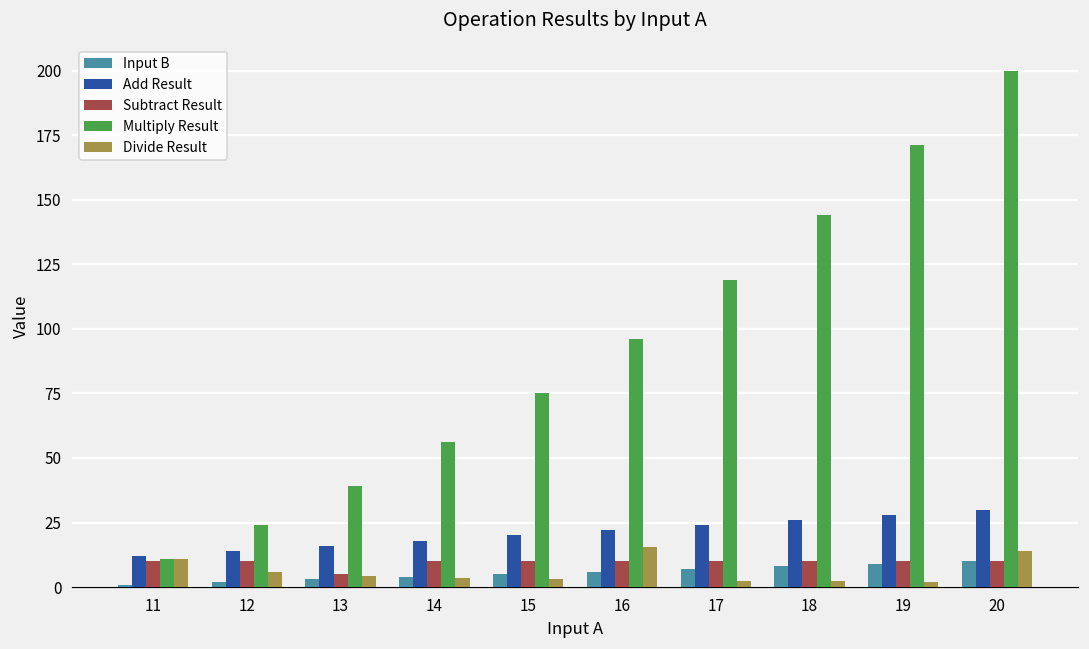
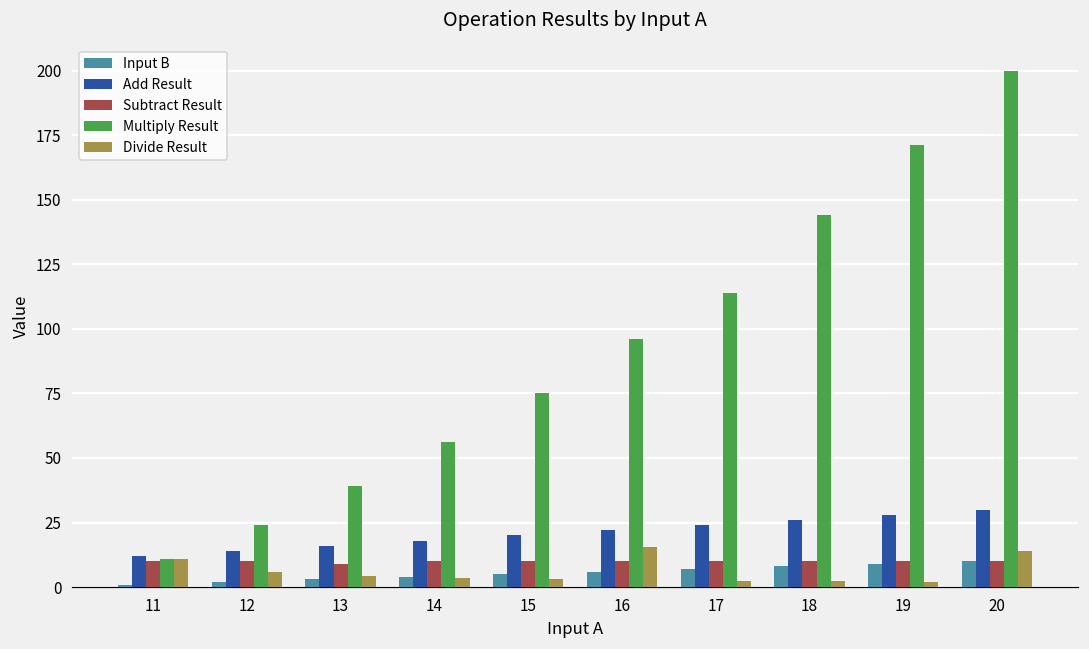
  {
    "Input B": {
      "12": 2,
      "13": 3,
      "14": 4,
      "15": 5,
      "16": 6,
      "17": 7,
      "18": 8,
      "19": 9,
      "20": 10
    },
    "Add Result": {
      "11": 12,
      "12": 14,
      "13": 16,
      "14": 18,
      "15": 20,
      "16": 22,
      "17": 24,
      "18": 26,
      "19": 28,
      "20": 30
    },
    "Subtract Result": {
      "11": 10,
      "12": 10,
-     "13": 5,
+     "13": 9,
      "14": 10,
      "15": 10,
      "16": 10,
      "17": 10,
      "18": 10,
      "19": 10,
      "20": 10
    },
    "Multiply Result": {
      "11": 11,
      "12": 24,
      "13": 39,
      "14": 56,
      "15": 75,
      "16": 96,
-     "17": 119,
+     "17": 114,
      "18": 144,
      "19": 171,
      "20": 200
    },
    "Divide Result": {
      "11": 11,
      "12": 6,
      "13": 4,
      "14": 4,
      "15": 3,
      "16": 15,
      "17": 2,
      "18": 2,
      "19": 2,
      "20": 14
    }
  }
